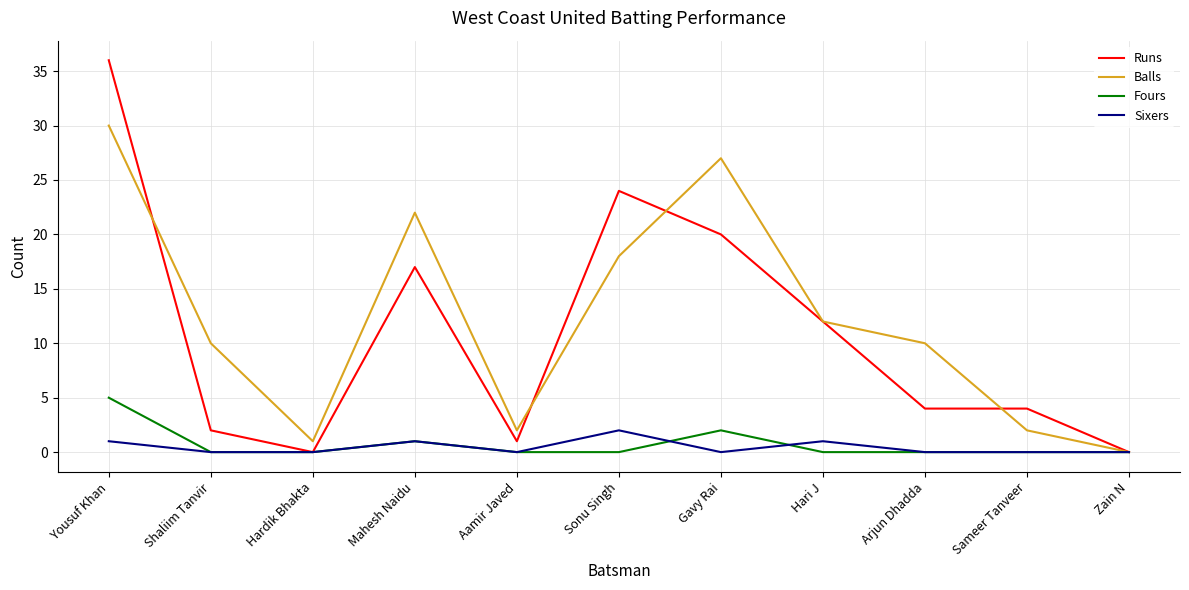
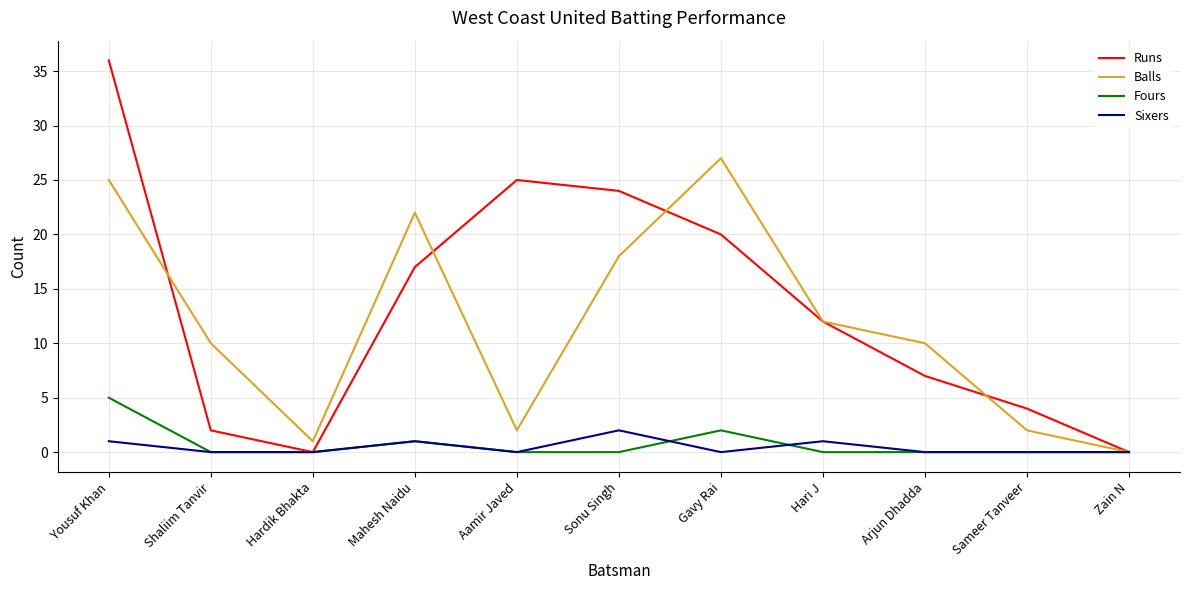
  {
    "Runs": {
      "Yousuf Khan": 36,
      "Shaliim Tanvir": 2,
      "Mahesh Naidu": 17,
-     "Aamir Javed": 1,
+     "Aamir Javed": 25,
      "Sonu Singh": 24,
      "Gavy Rai": 20,
-     "Arjun Dhadda": 4,
+     "Arjun Dhadda": 7,
      "Sameer Tanveer": 4
    },
    "Balls": {
-     "Yousuf Khan": 30,
+     "Yousuf Khan": 25,
      "Shaliim Tanvir": 10,
      "Hardik Bhakta": 1,
      "Mahesh Naidu": 22,
      "Aamir Javed": 2,
      "Sonu Singh": 18,
      "Gavy Rai": 27,
      "Arjun Dhadda": 10,
      "Sameer Tanveer": 2
    },
    "Fours": {
      "Yousuf Khan": 5,
      "Sonu Singh": 0,
      "Gavy Rai": 2,
      "Hari J": 0
    },
    "Sixers": {
      "Yousuf Khan": 1,
      "Sonu Singh": 2,
      "Gavy Rai": 0,
      "Hari J": 1
    }
  }
